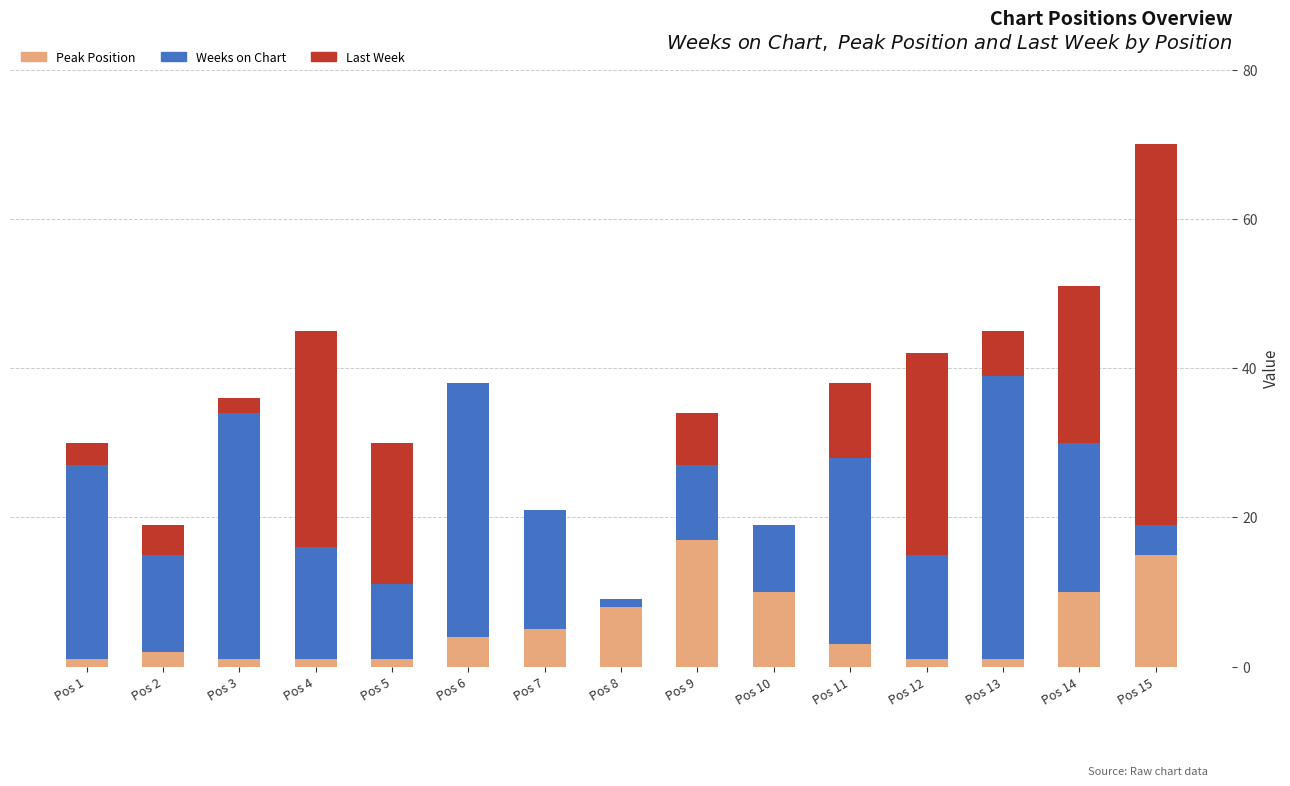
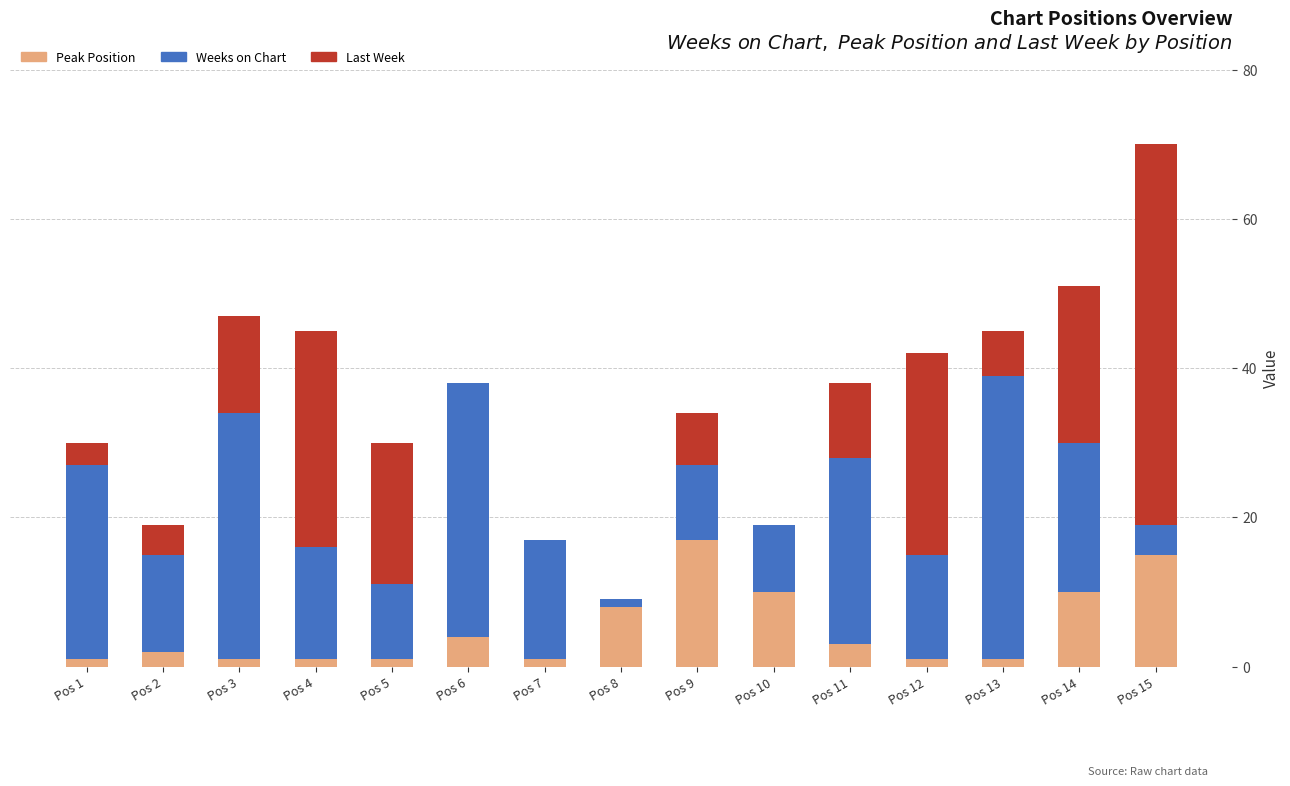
  {
    "Peak Position": {
      "Pos 1": 1,
      "Pos 2": 2,
      "Pos 3": 1,
      "Pos 4": 1,
      "Pos 5": 1,
      "Pos 6": 4,
-     "Pos 7": 5,
+     "Pos 7": 1,
      "Pos 8": 8,
      "Pos 9": 17,
      "Pos 10": 10,
      "Pos 11": 3,
      "Pos 12": 1,
      "Pos 13": 1,
      "Pos 14": 10,
      "Pos 15": 15
    },
    "Weeks on Chart": {
      "Pos 1": 26,
      "Pos 2": 13,
      "Pos 3": 33,
      "Pos 4": 15,
      "Pos 5": 10,
      "Pos 6": 34,
      "Pos 7": 16,
      "Pos 8": 1,
      "Pos 9": 10,
      "Pos 10": 9,
      "Pos 11": 25,
      "Pos 12": 14,
      "Pos 13": 38,
      "Pos 14": 20,
      "Pos 15": 4
    },
    "Last Week": {
      "Pos 1": 3,
      "Pos 2": 4,
-     "Pos 3": 2,
+     "Pos 3": 13,
      "Pos 4": 29,
      "Pos 5": 19,
      "Pos 6": 0,
      "Pos 7": 0,
      "Pos 8": 0,
      "Pos 9": 7,
      "Pos 10": 0,
      "Pos 11": 10,
      "Pos 12": 27,
      "Pos 13": 6,
      "Pos 14": 21,
      "Pos 15": 51
    }
  }
